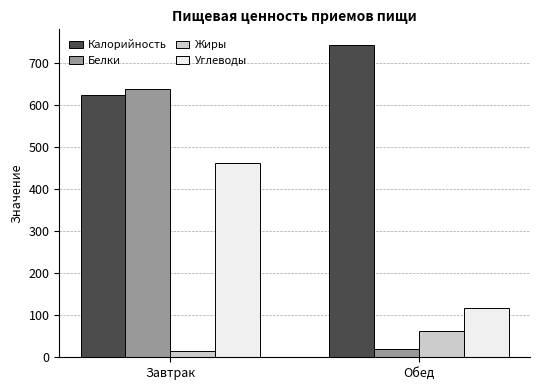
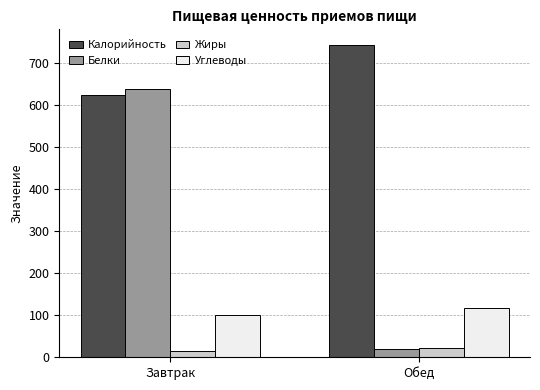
  {
    "Калорийность": {
      "Завтрак": 630,
      "Обед": 740
    },
    "Белки": {
      "Завтрак": 640,
      "Обед": 20
    },
    "Жиры": {
      "Завтрак": 20,
-     "Обед": 60
+     "Обед": 20
    },
    "Углеводы": {
-     "Завтрак": 460,
+     "Завтрак": 100,
      "Обед": 120
    }
  }
